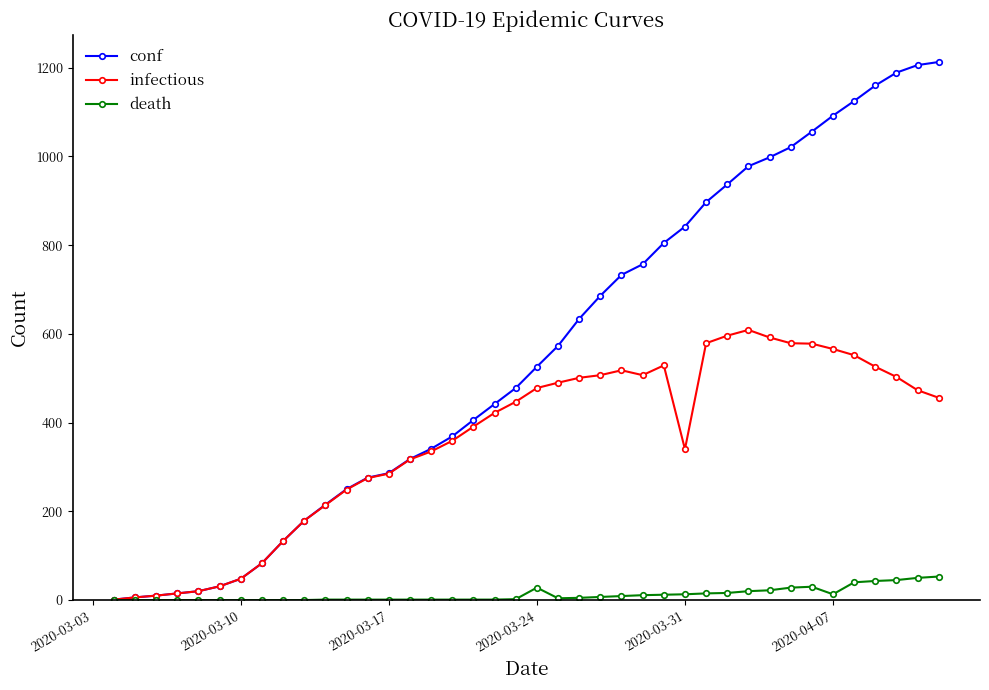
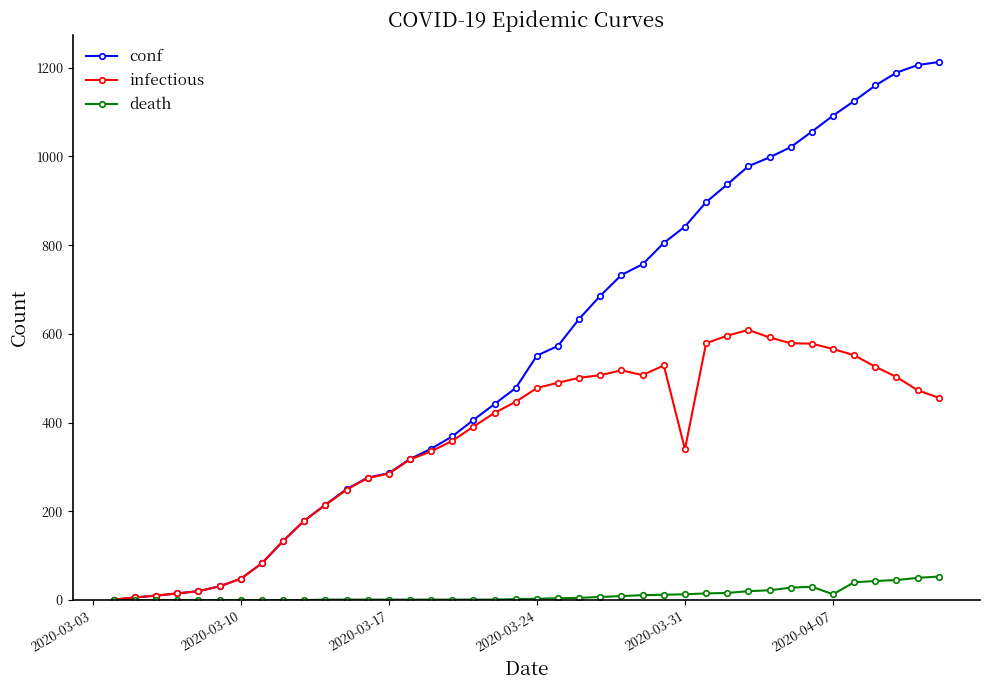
  {
    "conf": {
-     "2020-03-24": 530,
+     "2020-03-24": 550,
      "2020-03-31": 840,
      "2020-04-07": 1090
    },
    "infectious": {
      "2020-03-24": 480,
      "2020-03-31": 340,
      "2020-04-07": 570
    },
    "death": {
      "2020-03-10": 0,
      "2020-03-17": 0,
-     "2020-03-24": 30,
+     "2020-03-24": 0,
      "2020-03-31": 10,
      "2020-04-07": 10
    }
  }
